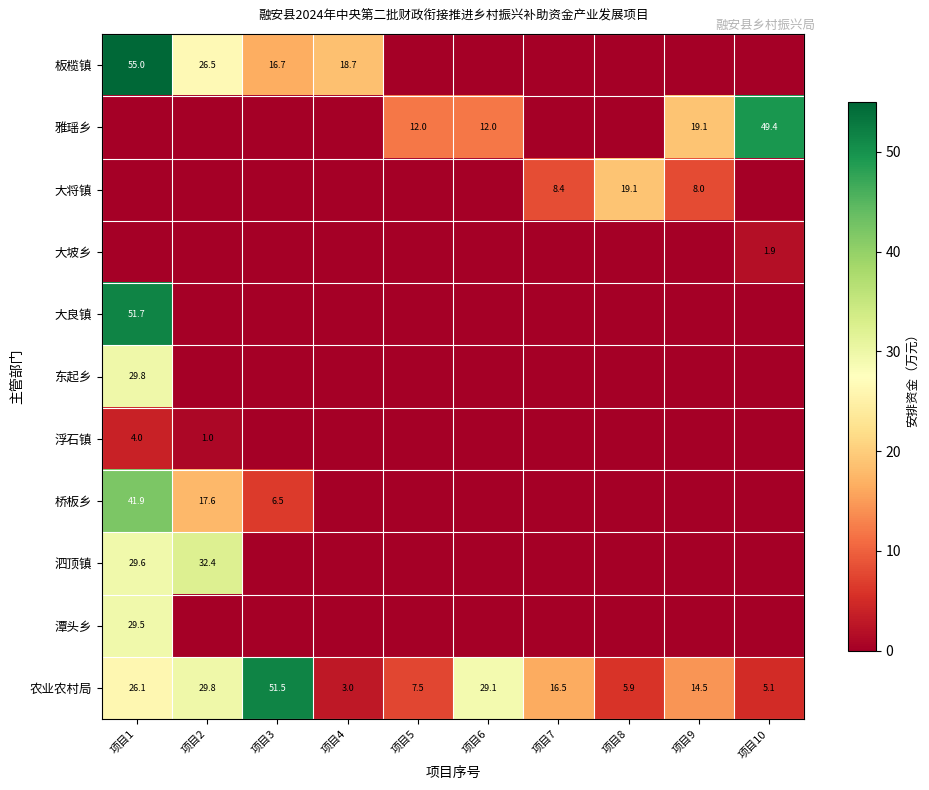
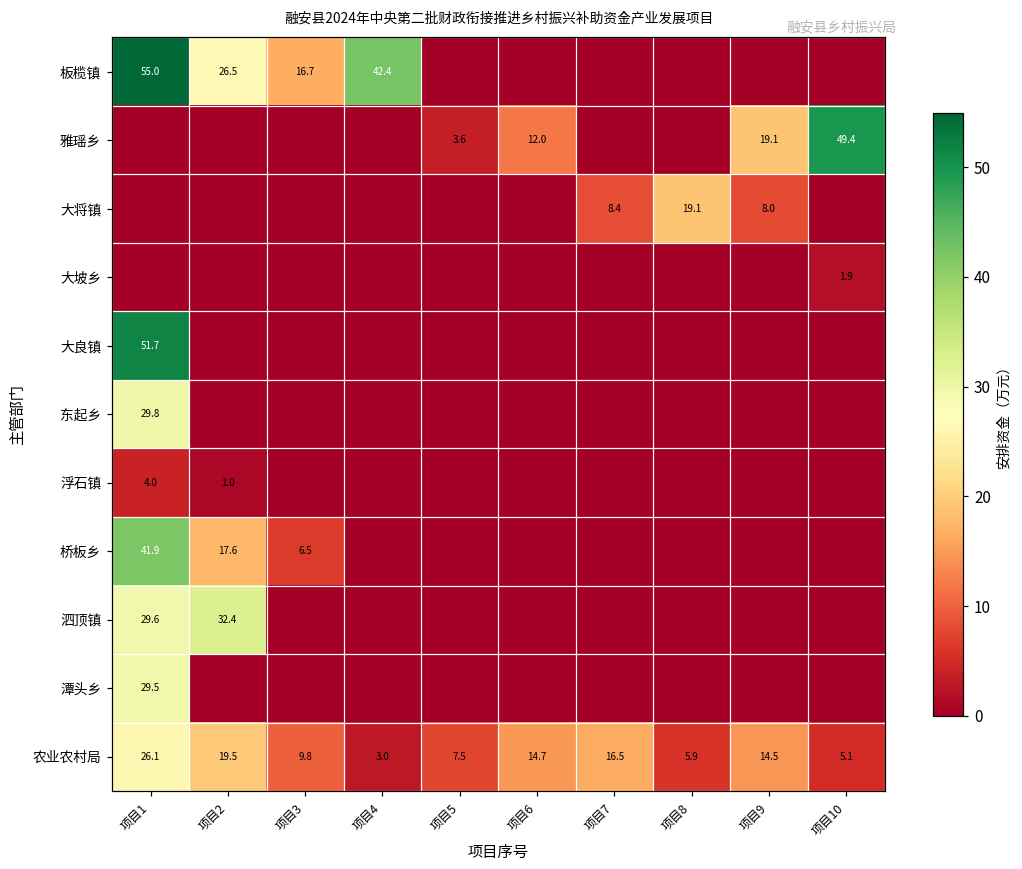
  {
    "板榄镇": {
      "项目1": 55.0,
      "项目2": 26.5,
      "项目3": 16.7,
-     "项目4": 18.7
+     "项目4": 42.4
    },
    "雅瑶乡": {
-     "项目5": 12.0,
+     "项目5": 3.6,
      "项目6": 12.0,
      "项目9": 19.1,
      "项目10": 49.4
    },
    "大将镇": {
      "项目7": 8.4,
      "项目8": 19.1,
      "项目9": 8.0
    },
    "大坡乡": {
      "项目10": 1.9
    },
    "大良镇": {
      "项目1": 51.7
    },
    "东起乡": {
      "项目1": 29.8
    },
    "浮石镇": {
      "项目1": 4.0,
      "项目2": 1.0
    },
    "桥板乡": {
      "项目1": 41.9,
      "项目2": 17.6,
      "项目3": 6.5
    },
    "泗顶镇": {
      "项目1": 29.6,
      "项目2": 32.4
    },
    "潭头乡": {
      "项目1": 29.5
    },
    "农业农村局": {
      "项目1": 26.1,
-     "项目2": 29.8,
-     "项目3": 51.5,
+     "项目2": 19.5,
+     "项目3": 9.8,
      "项目4": 3.0,
      "项目5": 7.5,
-     "项目6": 29.1,
+     "项目6": 14.7,
      "项目7": 16.5,
      "项目8": 5.9,
      "项目9": 14.5,
      "项目10": 5.1
    }
  }
